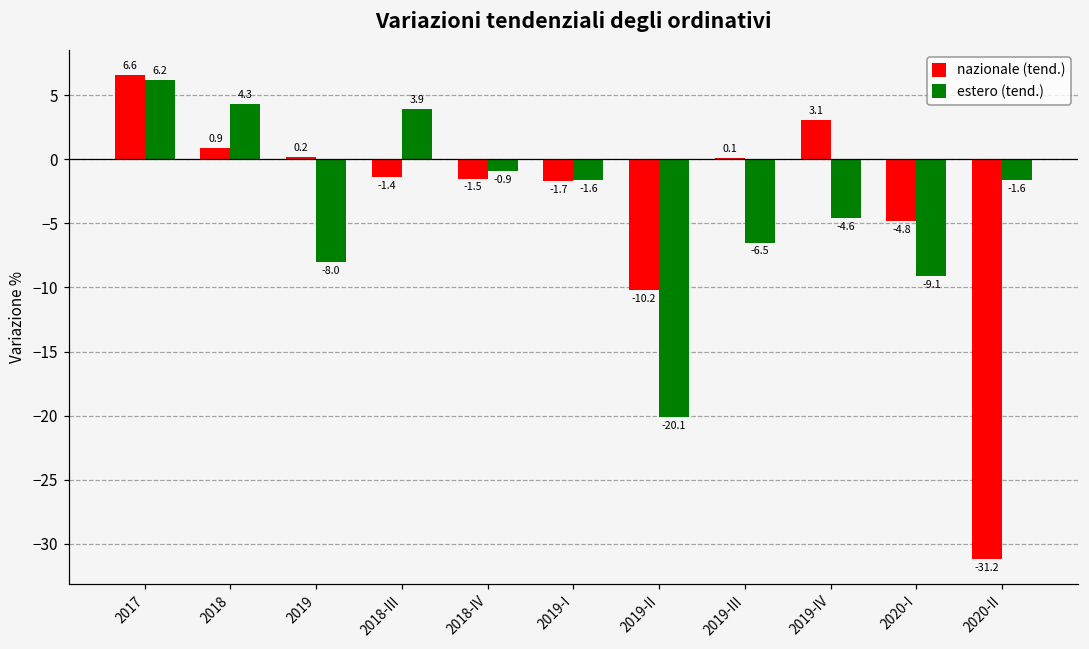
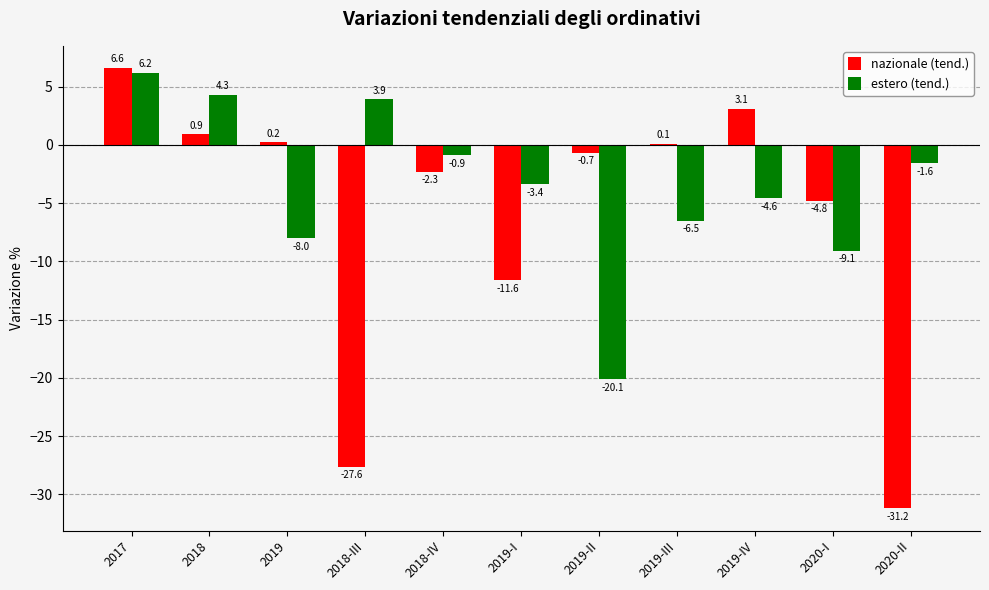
  {
    "nazionale (tend.)": {
      "2017": 6.6,
      "2018": 0.9,
      "2019": 0.2,
-     "2018-III": -1.4,
-     "2018-IV": -1.5,
-     "2019-I": -1.7,
-     "2019-II": -10.2,
+     "2018-III": -27.6,
+     "2018-IV": -2.3,
+     "2019-I": -11.6,
+     "2019-II": -0.7,
      "2019-III": 0.1,
      "2019-IV": 3.1,
      "2020-I": -4.8,
      "2020-II": -31.2
    },
    "estero (tend.)": {
      "2017": 6.2,
      "2018": 4.3,
      "2019": -8.0,
      "2018-III": 3.9,
      "2018-IV": -0.9,
-     "2019-I": -1.6,
+     "2019-I": -3.4,
      "2019-II": -20.1,
      "2019-III": -6.5,
      "2019-IV": -4.6,
      "2020-I": -9.1,
      "2020-II": -1.6
    }
  }
